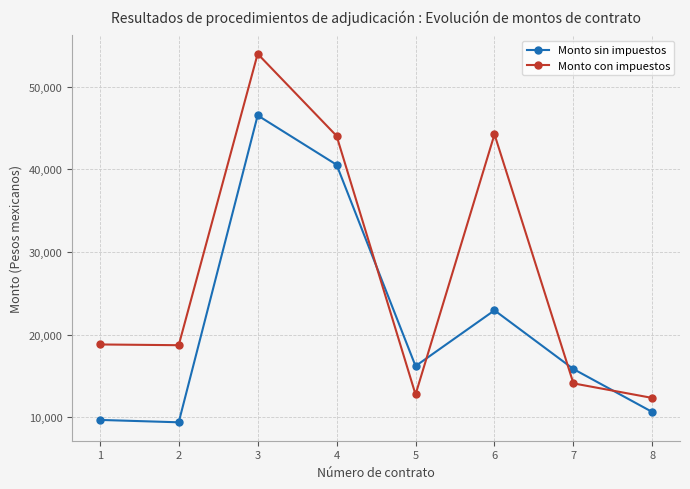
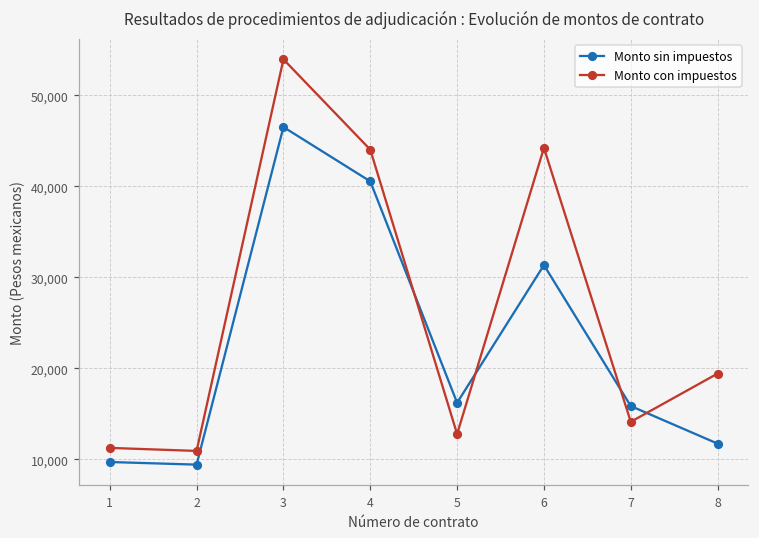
  {
    "Monto sin impuestos": {
      "1": "10,000",
      "2": "9,000",
      "3": "47,000",
      "4": "41,000",
      "5": "16,000",
-     "6": "23,000",
+     "6": "31,000",
      "7": "16,000",
-     "8": "11,000"
+     "8": "12,000"
    },
    "Monto con impuestos": {
-     "1": "19,000",
-     "2": "19,000",
+     "1": "11,000",
+     "2": "11,000",
      "3": "54,000",
      "4": "44,000",
      "5": "13,000",
      "6": "44,000",
      "7": "14,000",
-     "8": "12,000"
+     "8": "19,000"
    }
  }
